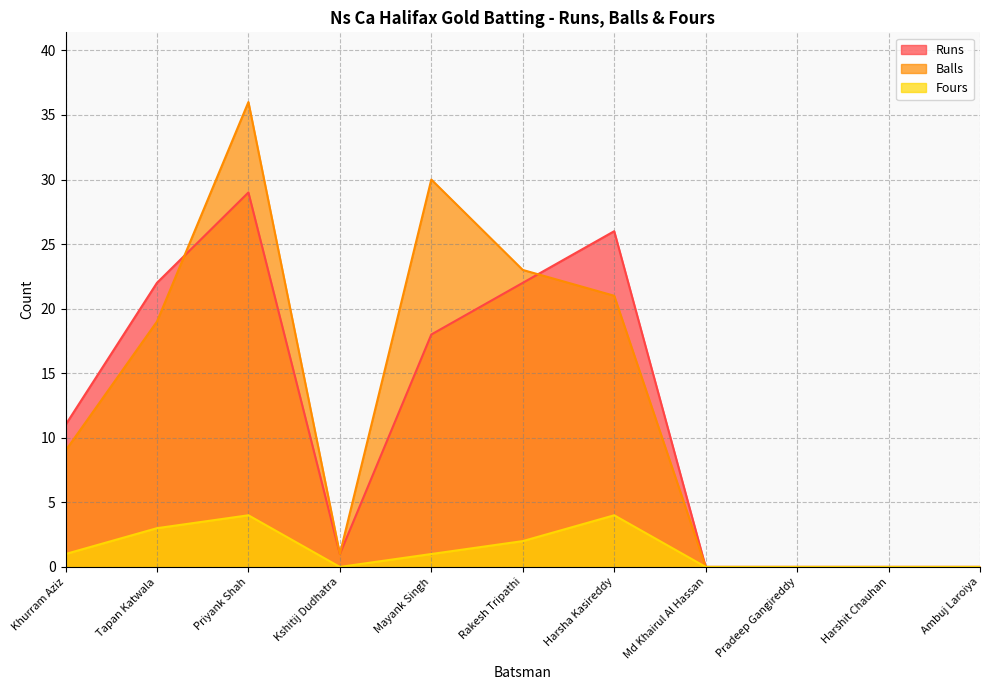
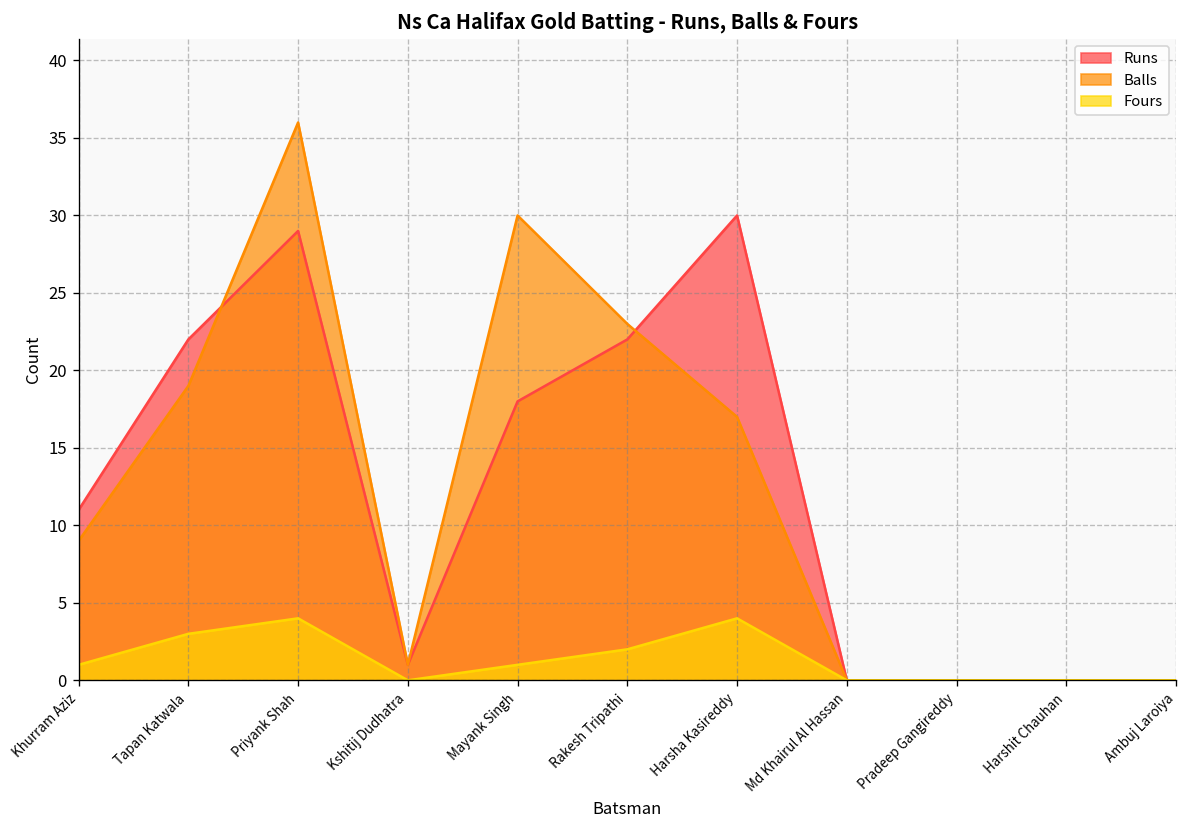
  {
    "Runs": {
      "Khurram Aziz": 11,
      "Tapan Katwala": 22,
      "Priyank Shah": 29,
      "Mayank Singh": 18,
      "Rakesh Tripathi": 22,
-     "Harsha Kasireddy": 26
+     "Harsha Kasireddy": 30
    },
    "Balls": {
      "Khurram Aziz": 9,
      "Tapan Katwala": 19,
      "Priyank Shah": 36,
      "Mayank Singh": 30,
      "Rakesh Tripathi": 23,
-     "Harsha Kasireddy": 21
+     "Harsha Kasireddy": 17
    },
    "Fours": {
      "Khurram Aziz": 1,
      "Tapan Katwala": 3,
      "Priyank Shah": 4,
      "Kshitij Dudhatra": 0,
      "Mayank Singh": 1,
      "Rakesh Tripathi": 2,
      "Harsha Kasireddy": 4
    }
  }
